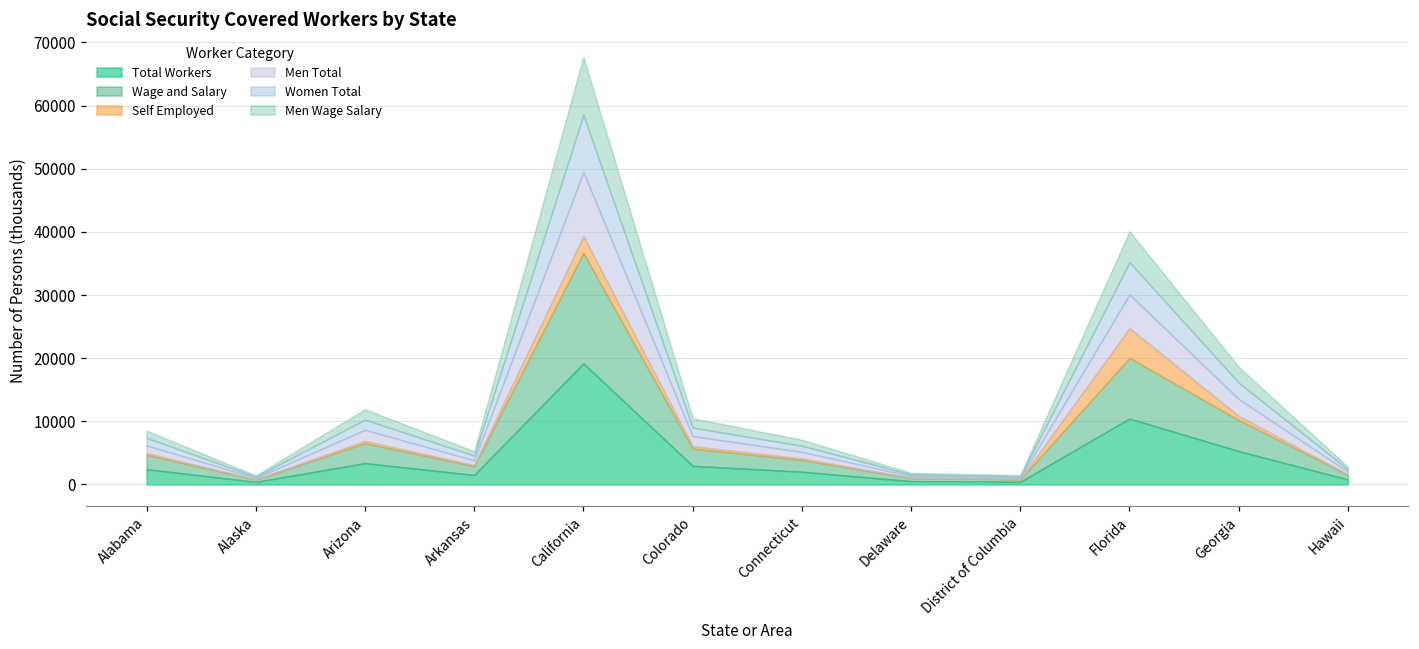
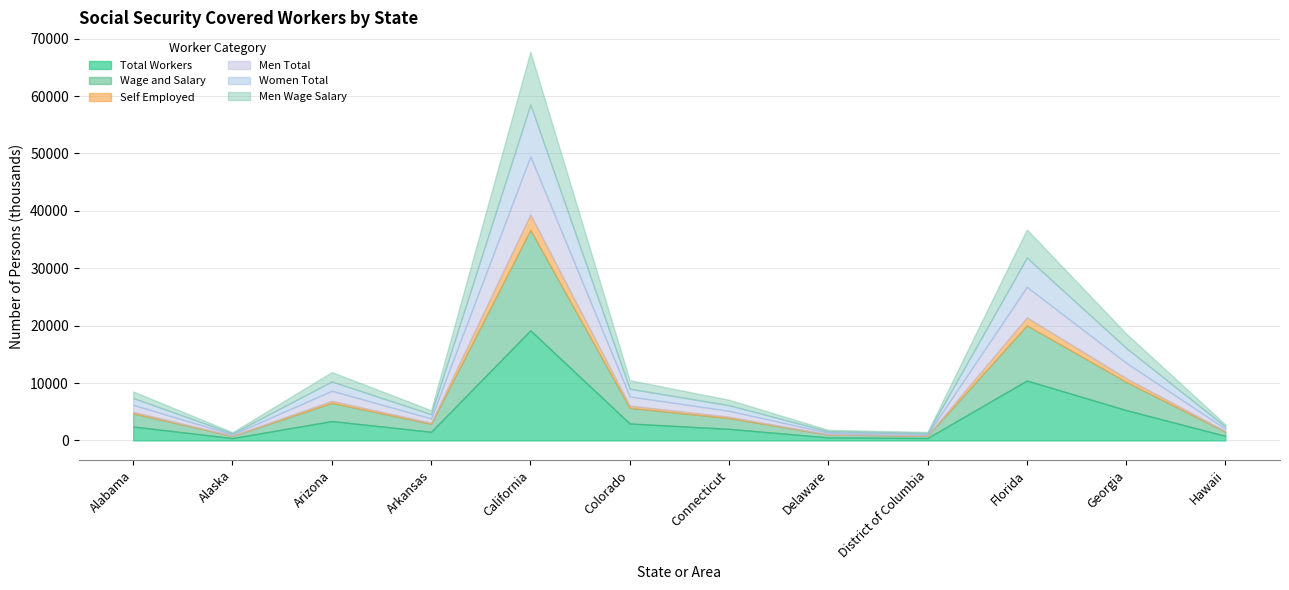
  {
    "Self Employed": {
      "California": 3000,
-     "Florida": 5000,
+     "Florida": 1000,
      "Georgia": 1000
    }
  }
